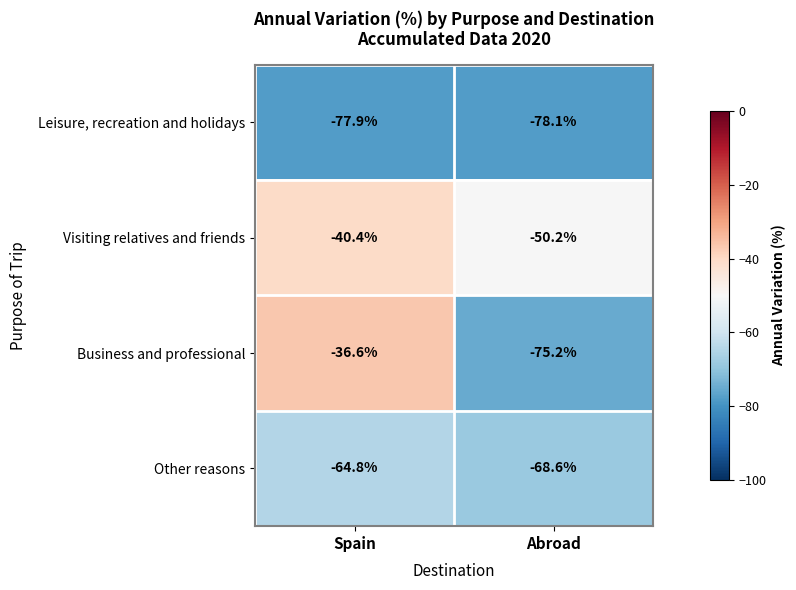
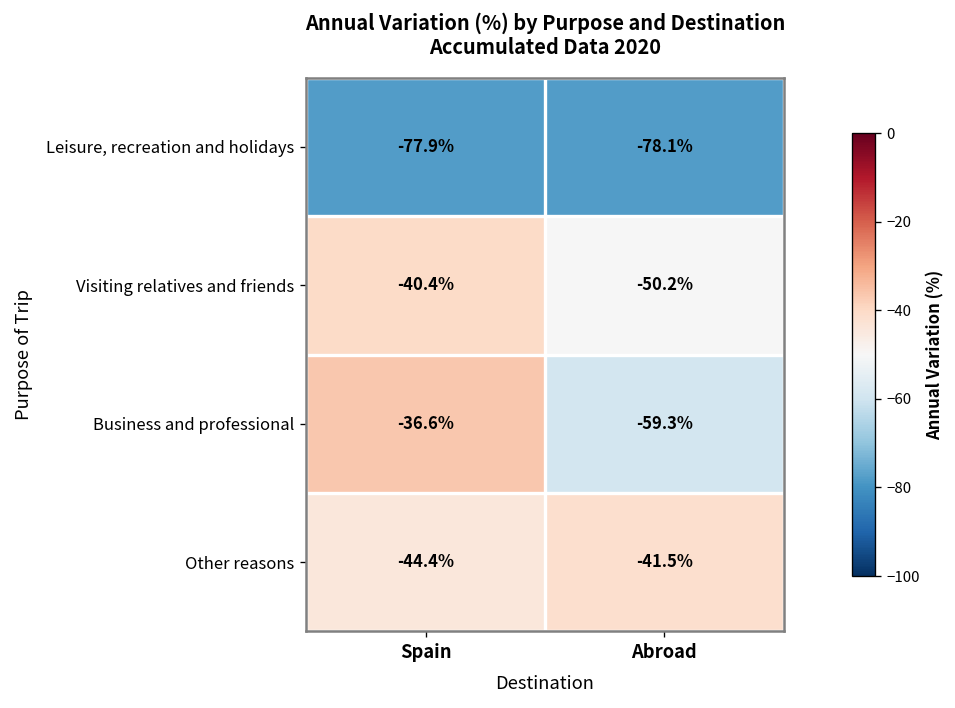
  {
    "Leisure, recreation and holidays": {
      "Spain": "-77.9%",
      "Abroad": "-78.1%"
    },
    "Visiting relatives and friends": {
      "Spain": "-40.4%",
      "Abroad": "-50.2%"
    },
    "Business and professional": {
      "Spain": "-36.6%",
-     "Abroad": "-75.2%"
+     "Abroad": "-59.3%"
    },
    "Other reasons": {
-     "Spain": "-64.8%",
-     "Abroad": "-68.6%"
+     "Spain": "-44.4%",
+     "Abroad": "-41.5%"
    }
  }
